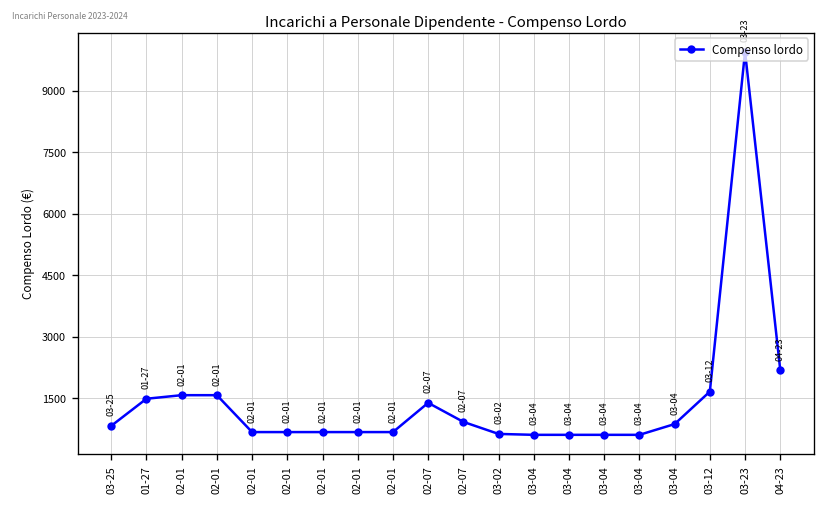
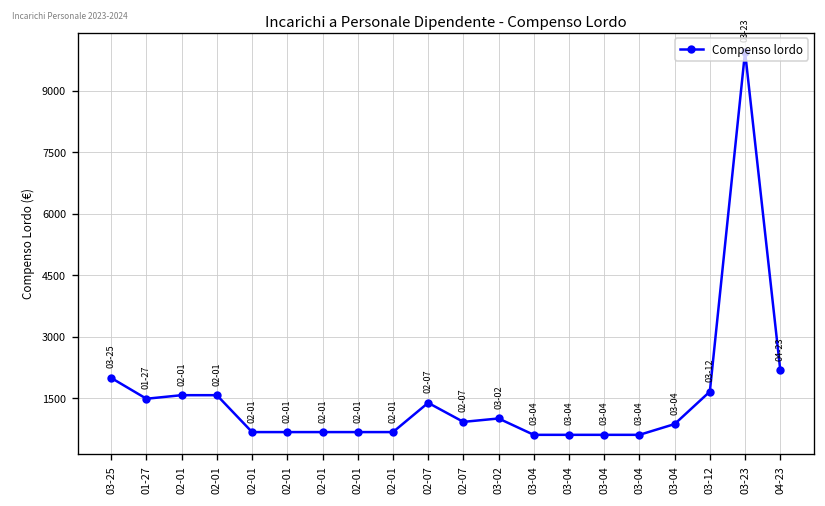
  {
-   "03-25": 800,
-   "03-02": 600
+   "03-25": 2000,
+   "03-02": 1000
  }
